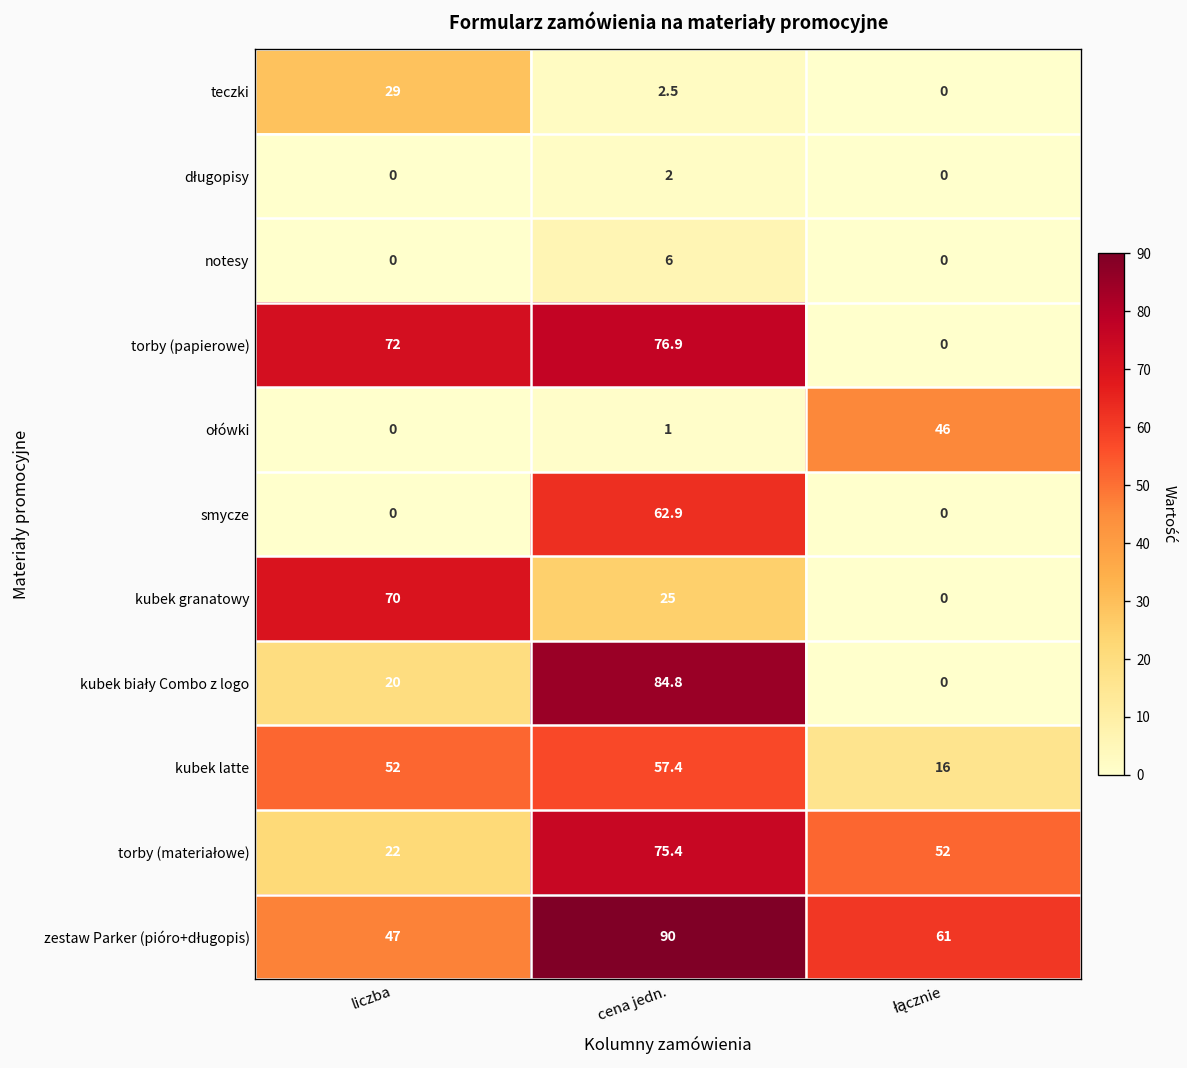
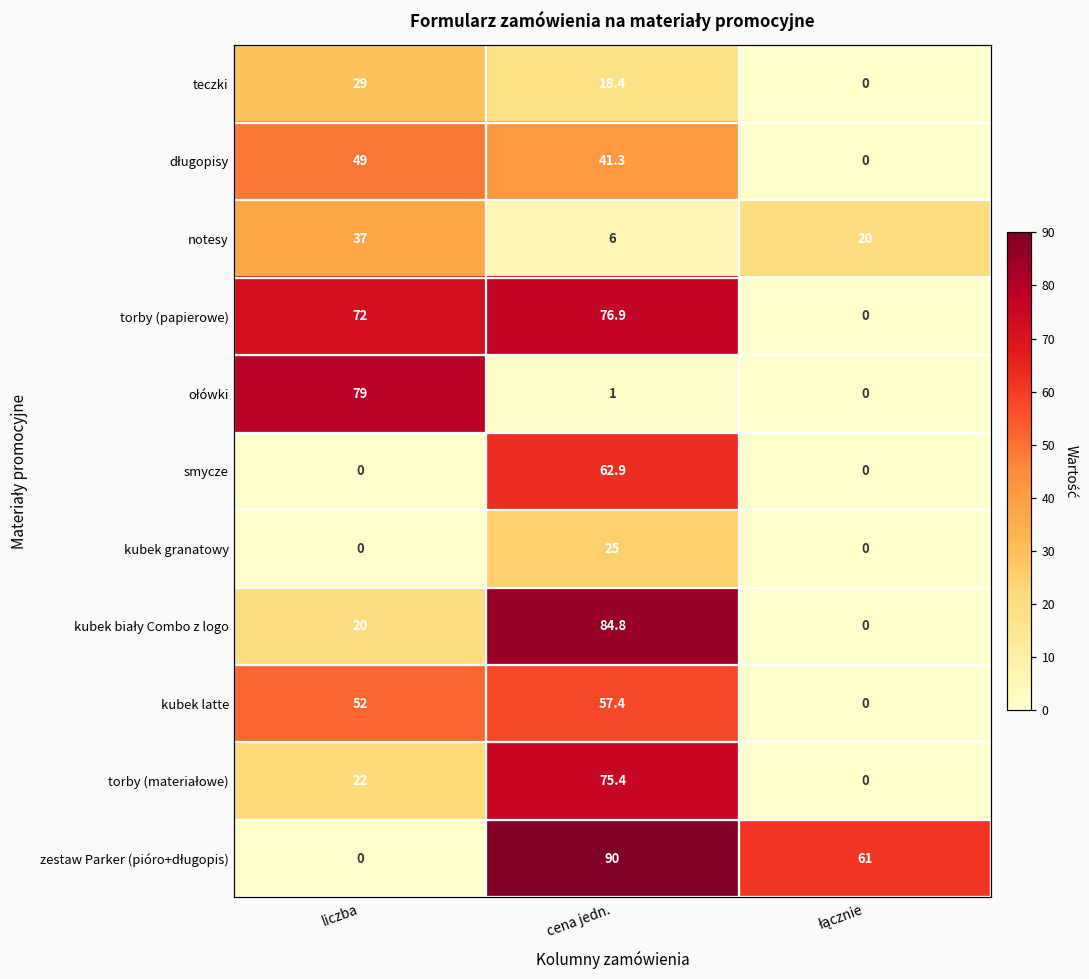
  {
    "teczki": {
      "liczba": 29,
-     "cena jedn.": 2.5,
+     "cena jedn.": 18.4,
      "łącznie": 0
    },
    "długopisy": {
-     "liczba": 0,
-     "cena jedn.": 2,
+     "liczba": 49,
+     "cena jedn.": 41.3,
      "łącznie": 0
    },
    "notesy": {
-     "liczba": 0,
+     "liczba": 37,
      "cena jedn.": 6,
-     "łącznie": 0
+     "łącznie": 20
    },
    "torby (papierowe)": {
      "liczba": 72,
      "cena jedn.": 76.9,
      "łącznie": 0
    },
    "ołówki": {
-     "liczba": 0,
+     "liczba": 79,
      "cena jedn.": 1,
-     "łącznie": 46
+     "łącznie": 0
    },
    "smycze": {
      "liczba": 0,
      "cena jedn.": 62.9,
      "łącznie": 0
    },
    "kubek granatowy": {
-     "liczba": 70,
+     "liczba": 0,
      "cena jedn.": 25,
      "łącznie": 0
    },
    "kubek biały Combo z logo": {
      "liczba": 20,
      "cena jedn.": 84.8,
      "łącznie": 0
    },
    "kubek latte": {
      "liczba": 52,
      "cena jedn.": 57.4,
-     "łącznie": 16
+     "łącznie": 0
    },
    "torby (materiałowe)": {
      "liczba": 22,
      "cena jedn.": 75.4,
-     "łącznie": 52
+     "łącznie": 0
    },
    "zestaw Parker (pióro+długopis)": {
-     "liczba": 47,
+     "liczba": 0,
      "cena jedn.": 90,
      "łącznie": 61
    }
  }
